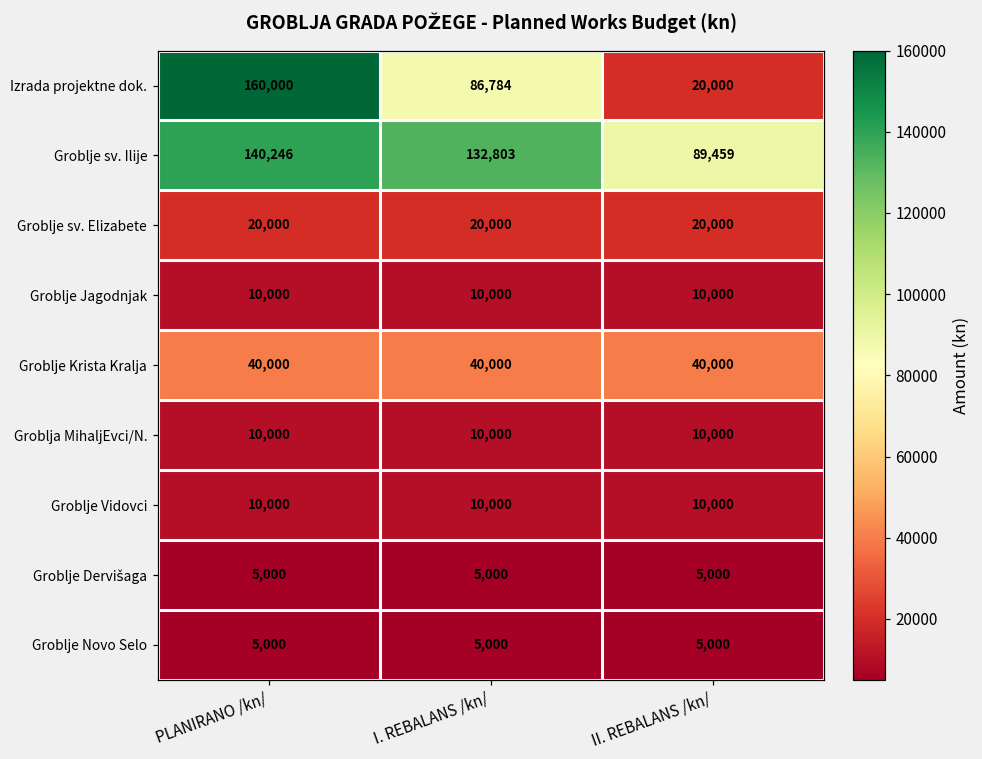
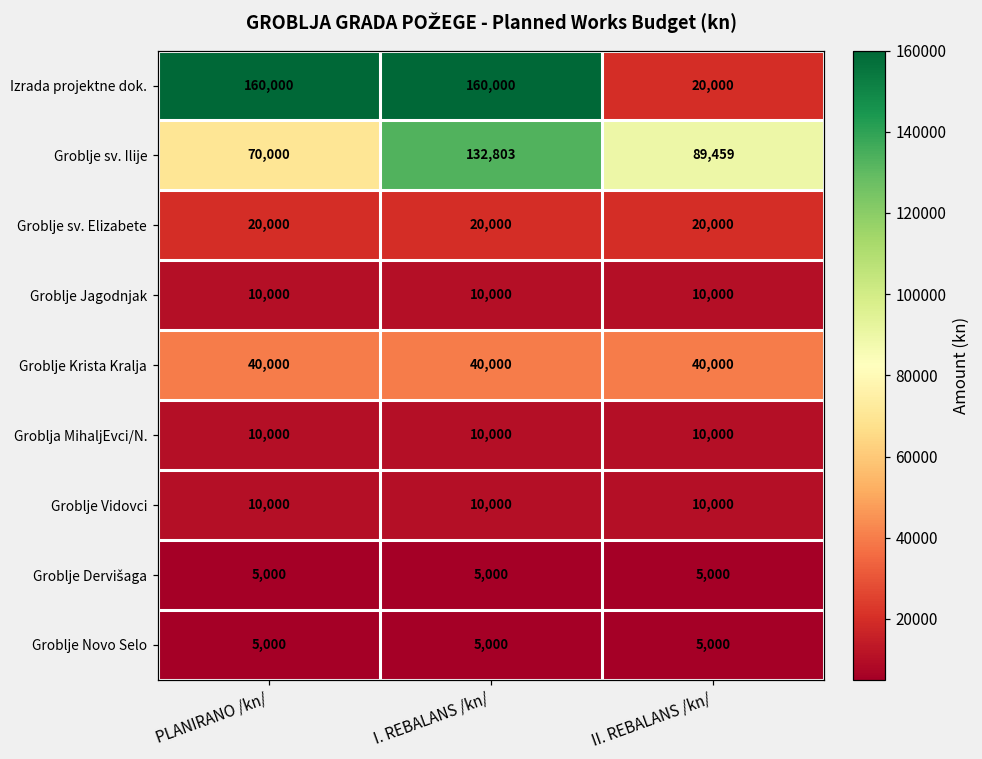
  {
    "Izrada projektne dok.": {
      "PLANIRANO /kn/": "160,000",
-     "I. REBALANS /kn/": "86,784",
+     "I. REBALANS /kn/": "160,000",
      "II. REBALANS /kn/": "20,000"
    },
    "Groblje sv. Ilije": {
-     "PLANIRANO /kn/": "140,246",
+     "PLANIRANO /kn/": "70,000",
      "I. REBALANS /kn/": "132,803",
      "II. REBALANS /kn/": "89,459"
    },
    "Groblje sv. Elizabete": {
      "PLANIRANO /kn/": "20,000",
      "I. REBALANS /kn/": "20,000",
      "II. REBALANS /kn/": "20,000"
    },
    "Groblje Jagodnjak": {
      "PLANIRANO /kn/": "10,000",
      "I. REBALANS /kn/": "10,000",
      "II. REBALANS /kn/": "10,000"
    },
    "Groblje Krista Kralja": {
      "PLANIRANO /kn/": "40,000",
      "I. REBALANS /kn/": "40,000",
      "II. REBALANS /kn/": "40,000"
    },
    "Groblja MihaljEvci/N.": {
      "PLANIRANO /kn/": "10,000",
      "I. REBALANS /kn/": "10,000",
      "II. REBALANS /kn/": "10,000"
    },
    "Groblje Vidovci": {
      "PLANIRANO /kn/": "10,000",
      "I. REBALANS /kn/": "10,000",
      "II. REBALANS /kn/": "10,000"
    },
    "Groblje Dervišaga": {
      "PLANIRANO /kn/": "5,000",
      "I. REBALANS /kn/": "5,000",
      "II. REBALANS /kn/": "5,000"
    },
    "Groblje Novo Selo": {
      "PLANIRANO /kn/": "5,000",
      "I. REBALANS /kn/": "5,000",
      "II. REBALANS /kn/": "5,000"
    }
  }
